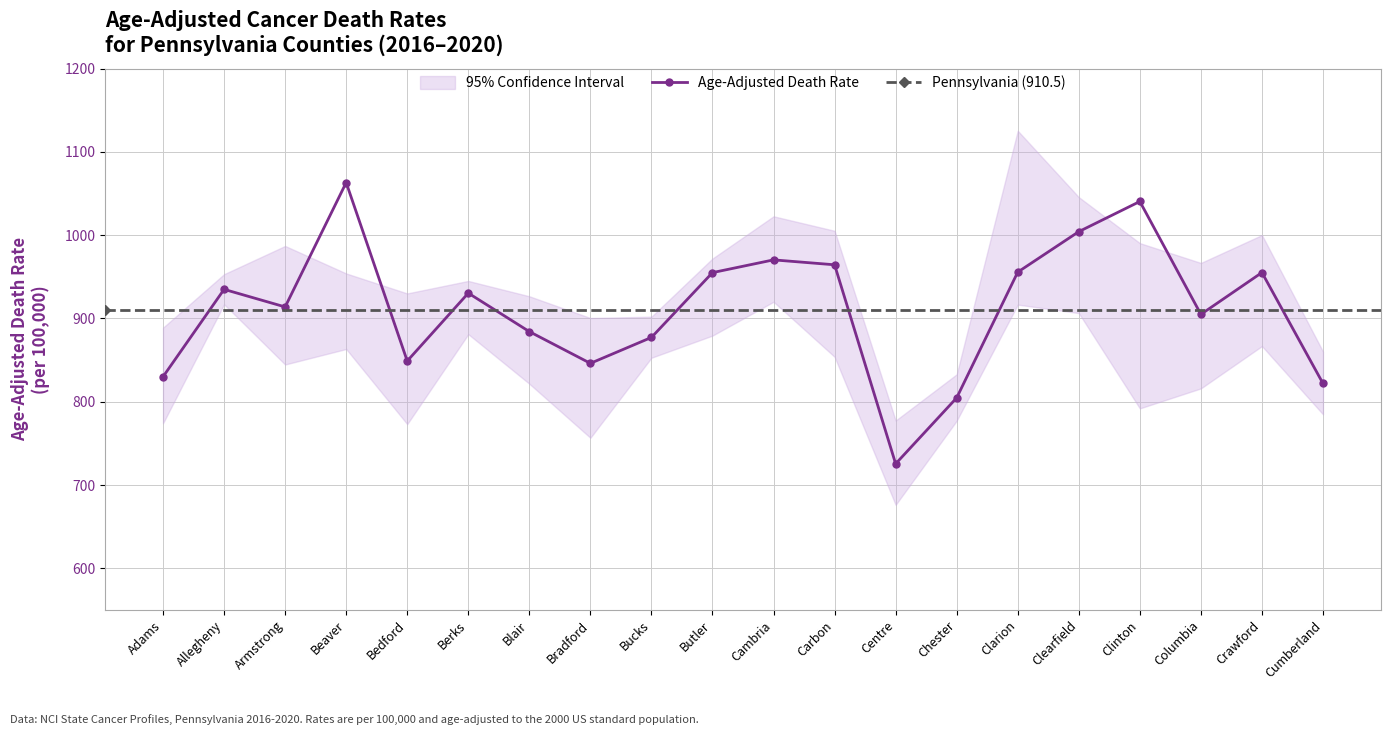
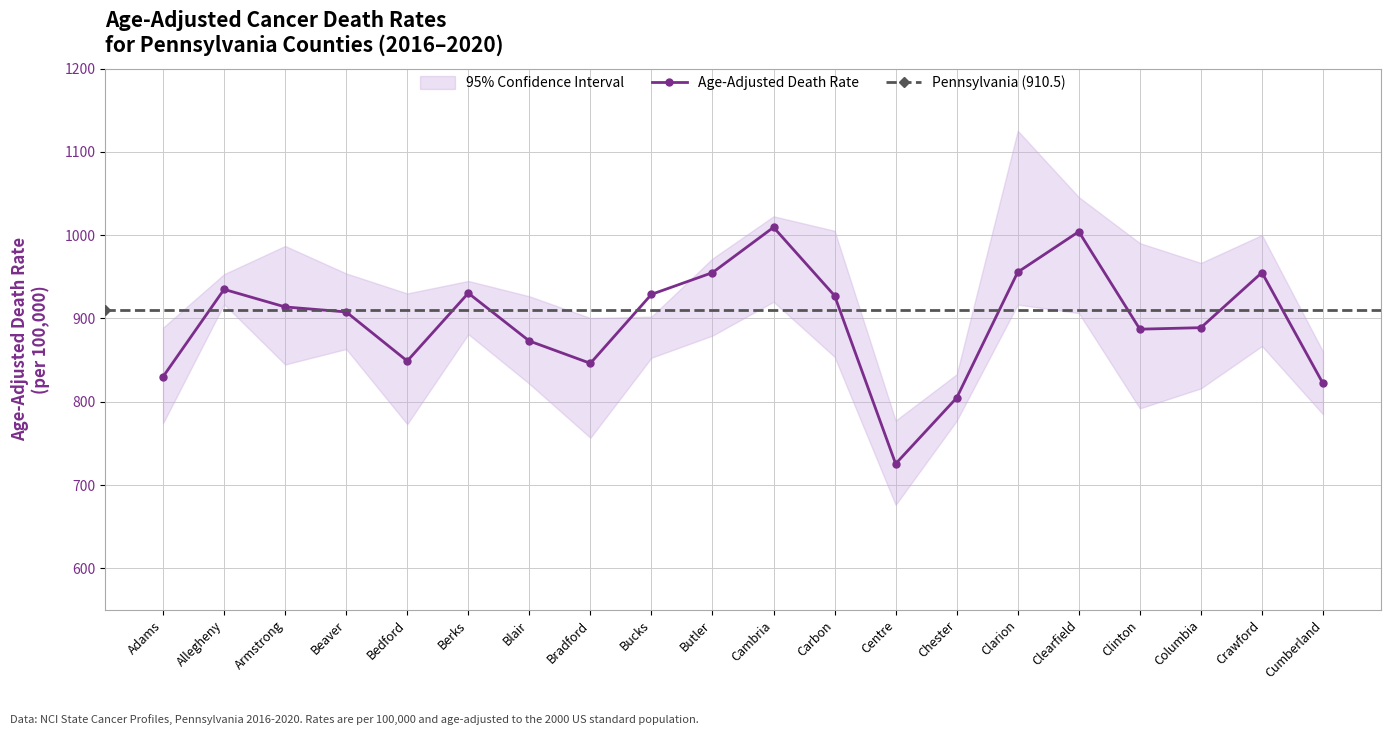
  {
    "Age-Adjusted Death Rate": {
      "Adams": 830,
      "Allegheny": 930,
      "Armstrong": 910,
-     "Beaver": 1060,
+     "Beaver": 910,
      "Bedford": 850,
      "Berks": 930,
-     "Blair": 880,
+     "Blair": 870,
      "Bradford": 850,
-     "Bucks": 880,
+     "Bucks": 930,
      "Butler": 960,
-     "Cambria": 970,
-     "Carbon": 960,
+     "Cambria": 1010,
+     "Carbon": 930,
      "Centre": 730,
      "Chester": 800,
      "Clarion": 960,
      "Clearfield": 1000,
-     "Clinton": 1040,
-     "Columbia": 900,
+     "Clinton": 890,
+     "Columbia": 890,
      "Crawford": 960,
      "Cumberland": 820
    }
  }
